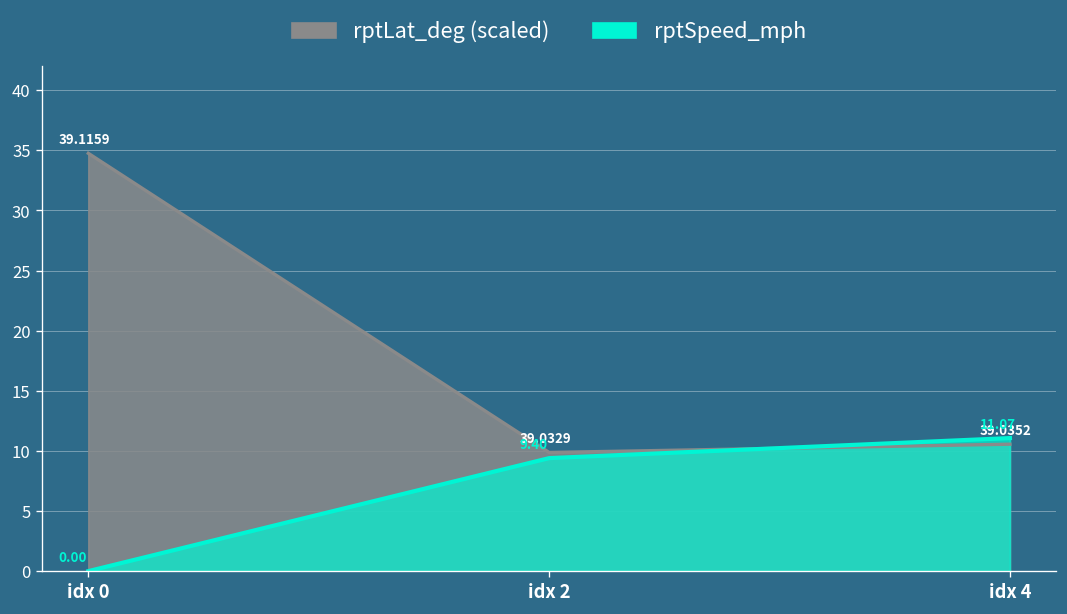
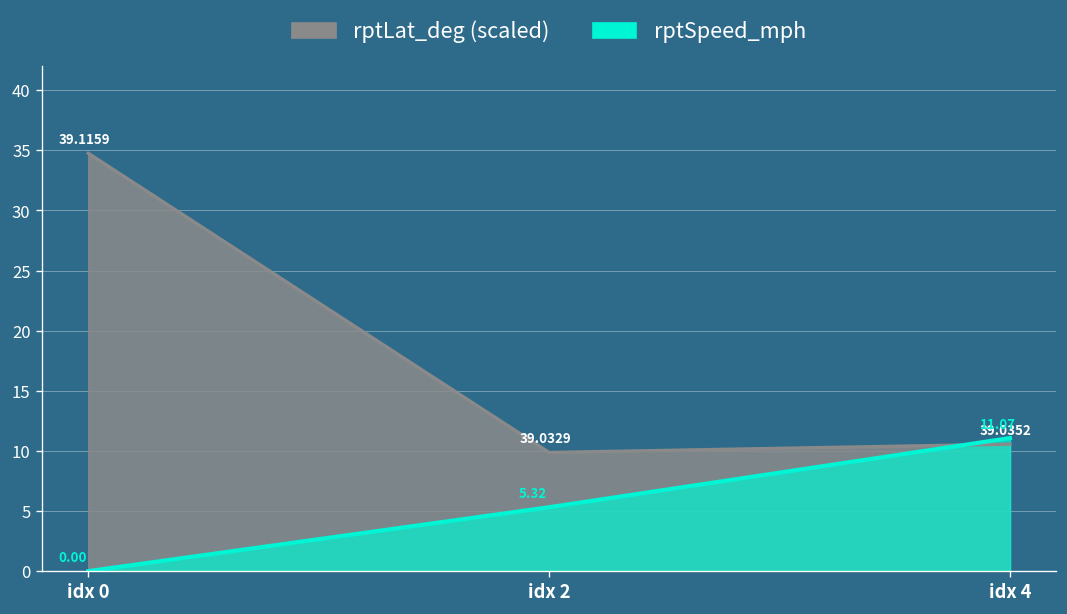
  {
    "rptSpeed_mph": {
      "idx 0": 0.00,
-     "idx 2": 9.40
+     "idx 2": 5.32
    }
  }
